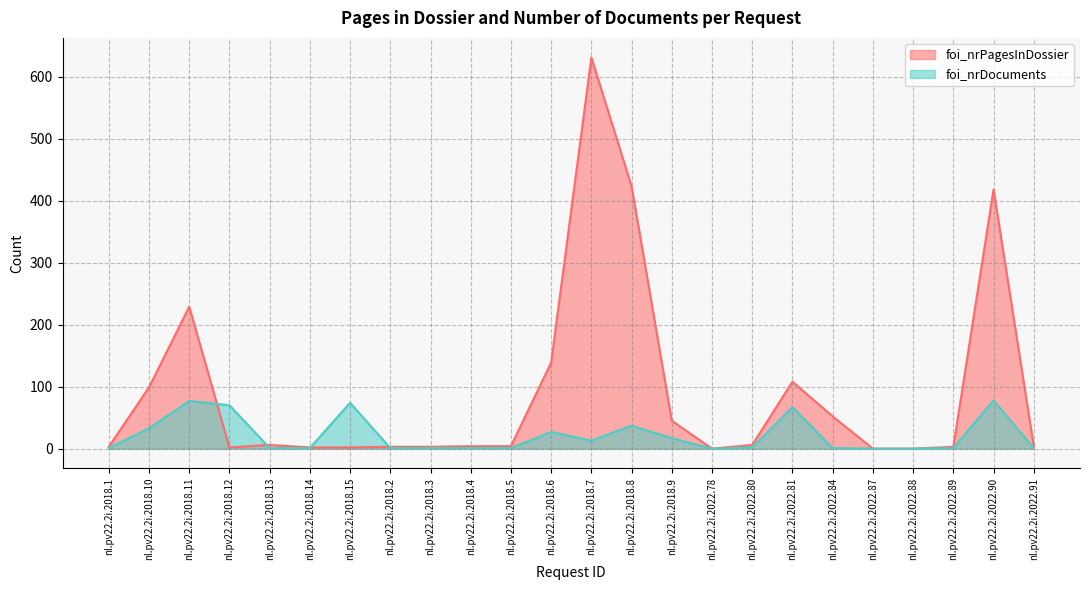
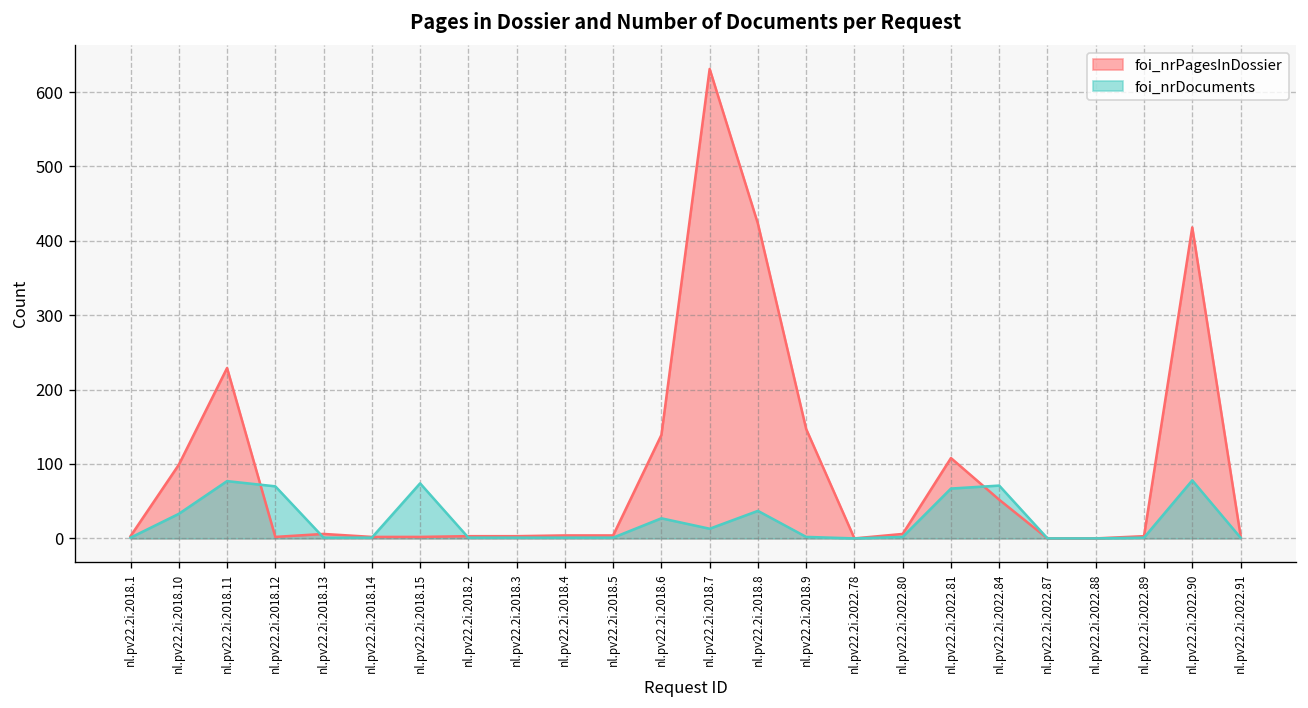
  {
    "foi_nrPagesInDossier": {
      "nl.pv22.2i.2018.10": 100,
      "nl.pv22.2i.2018.11": 230,
      "nl.pv22.2i.2018.12": 0,
      "nl.pv22.2i.2018.13": 10,
      "nl.pv22.2i.2018.15": 0,
      "nl.pv22.2i.2018.6": 140,
      "nl.pv22.2i.2018.7": 630,
      "nl.pv22.2i.2018.8": 420,
-     "nl.pv22.2i.2018.9": 50,
+     "nl.pv22.2i.2018.9": 150,
      "nl.pv22.2i.2022.81": 110,
      "nl.pv22.2i.2022.84": 50,
      "nl.pv22.2i.2022.90": 420
    },
    "foi_nrDocuments": {
      "nl.pv22.2i.2018.10": 30,
      "nl.pv22.2i.2018.11": 80,
      "nl.pv22.2i.2018.12": 70,
      "nl.pv22.2i.2018.13": 0,
      "nl.pv22.2i.2018.15": 70,
      "nl.pv22.2i.2018.6": 30,
      "nl.pv22.2i.2018.7": 10,
      "nl.pv22.2i.2018.8": 40,
-     "nl.pv22.2i.2018.9": 20,
+     "nl.pv22.2i.2018.9": 0,
      "nl.pv22.2i.2022.81": 70,
-     "nl.pv22.2i.2022.84": 0,
+     "nl.pv22.2i.2022.84": 70,
      "nl.pv22.2i.2022.90": 80
    }
  }
